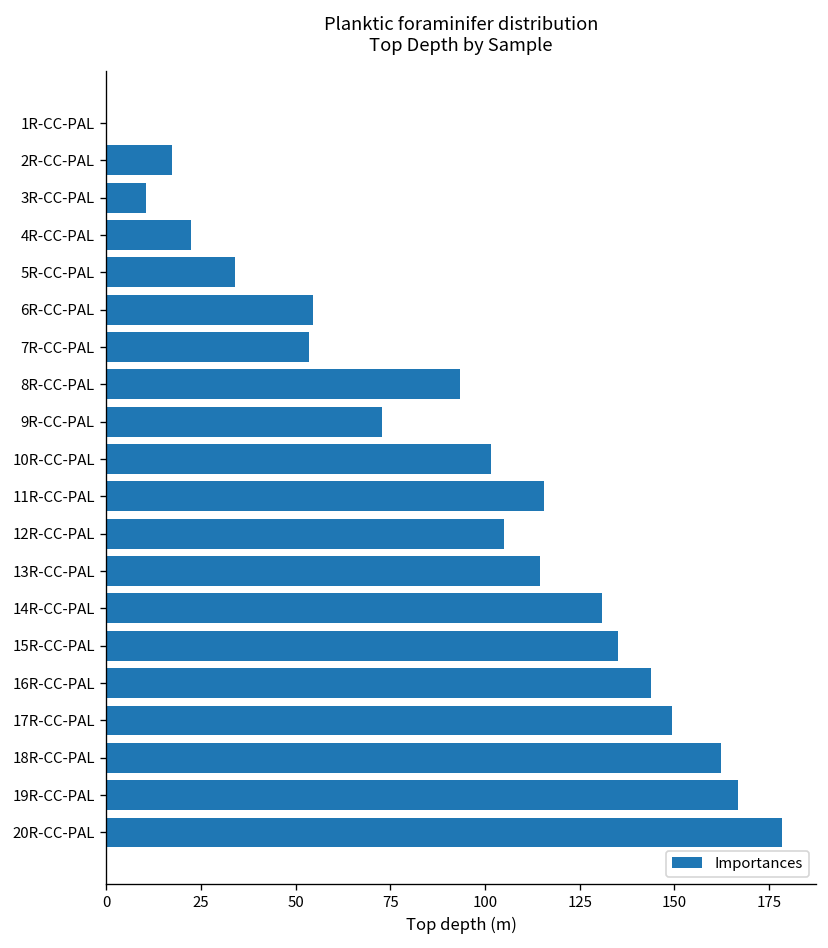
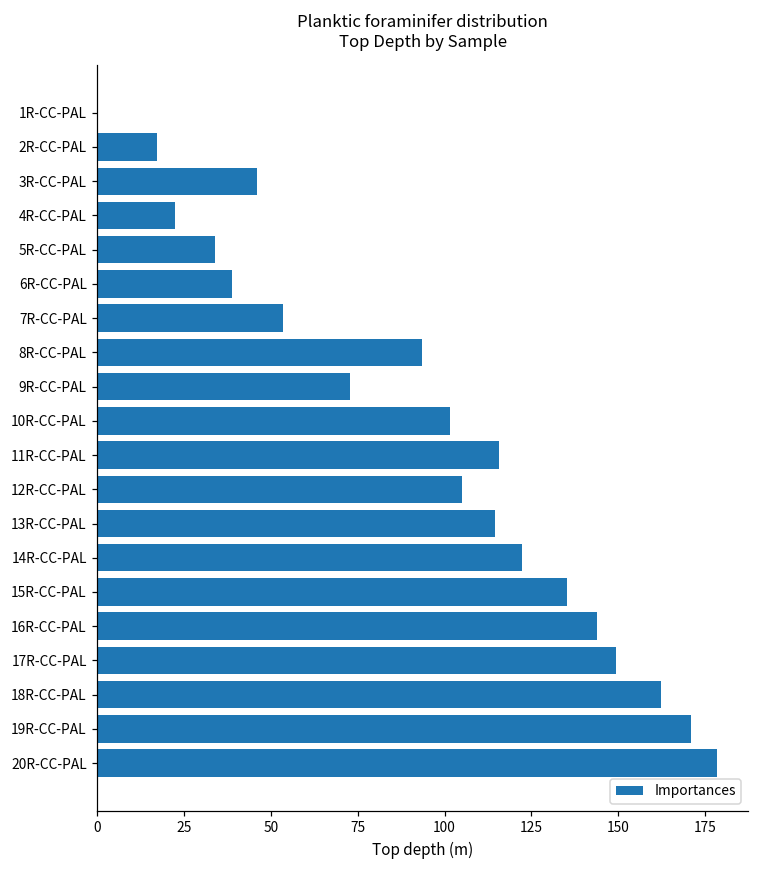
  {
    "2R-CC-PAL": 17,
-   "3R-CC-PAL": 10,
+   "3R-CC-PAL": 46,
    "4R-CC-PAL": 22,
    "5R-CC-PAL": 34,
-   "6R-CC-PAL": 55,
+   "6R-CC-PAL": 39,
    "7R-CC-PAL": 53,
    "8R-CC-PAL": 94,
    "9R-CC-PAL": 73,
    "10R-CC-PAL": 102,
    "11R-CC-PAL": 116,
    "12R-CC-PAL": 105,
    "13R-CC-PAL": 115,
-   "14R-CC-PAL": 131,
+   "14R-CC-PAL": 122,
    "15R-CC-PAL": 135,
    "16R-CC-PAL": 144,
    "17R-CC-PAL": 149,
    "18R-CC-PAL": 162,
-   "19R-CC-PAL": 167,
+   "19R-CC-PAL": 171,
    "20R-CC-PAL": 178
  }
